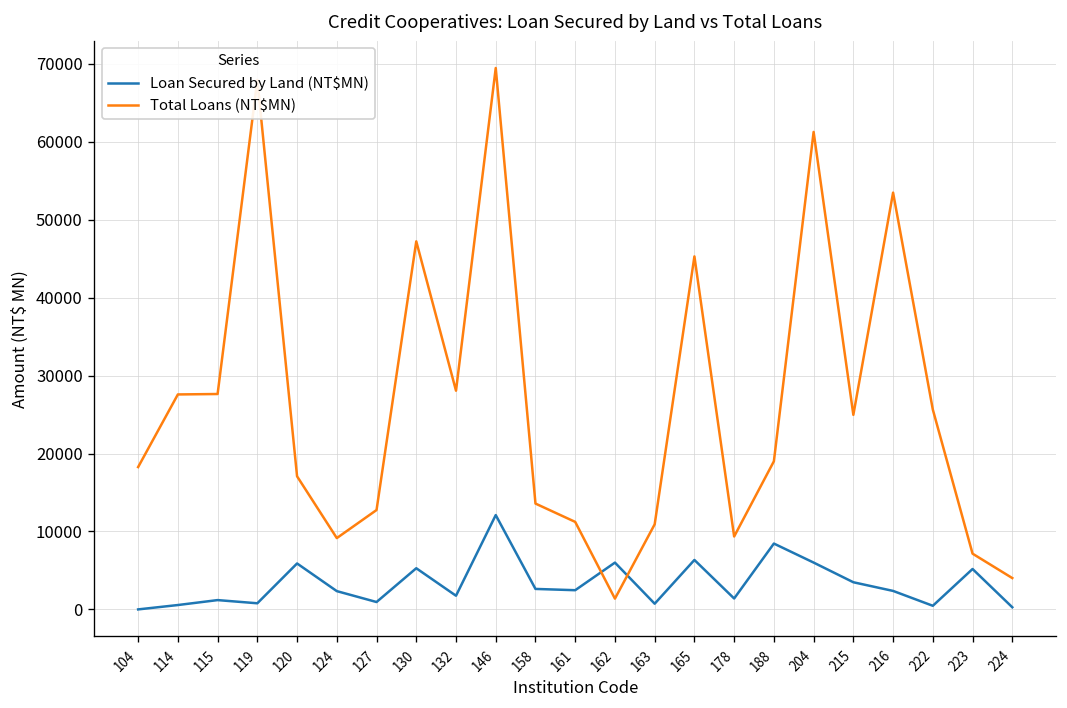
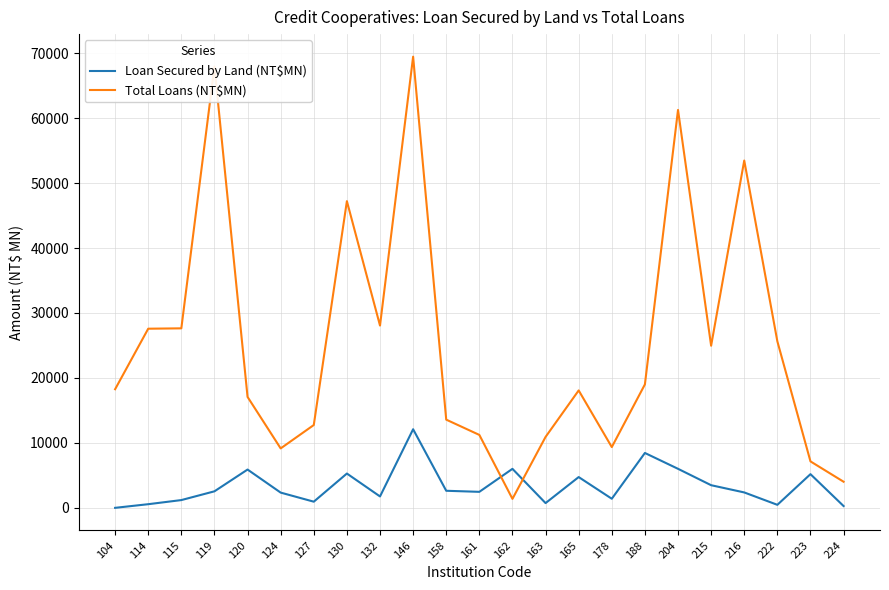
  {
    "Loan Secured by Land (NT$MN)": {
      "104": 0,
      "114": 1000,
      "115": 1000,
-     "119": 1000,
+     "119": 3000,
      "120": 6000,
      "124": 2000,
      "127": 1000,
      "130": 5000,
      "132": 2000,
      "146": 12000,
      "158": 3000,
      "161": 2000,
      "162": 6000,
      "163": 1000,
-     "165": 6000,
+     "165": 5000,
      "178": 1000,
      "188": 8000,
      "204": 6000,
      "215": 3000,
      "216": 2000,
      "222": 0,
      "223": 5000,
      "224": 0
    },
    "Total Loans (NT$MN)": {
      "104": 18000,
      "114": 28000,
      "115": 28000,
      "120": 17000,
      "124": 9000,
      "127": 13000,
      "130": 47000,
      "132": 28000,
      "146": 69000,
      "158": 14000,
      "161": 11000,
      "162": 1000,
      "163": 11000,
-     "165": 45000,
+     "165": 18000,
      "178": 9000,
      "188": 19000,
      "204": 61000,
      "215": 25000,
      "216": 53000,
      "222": 26000,
      "223": 7000,
      "224": 4000
    }
  }
